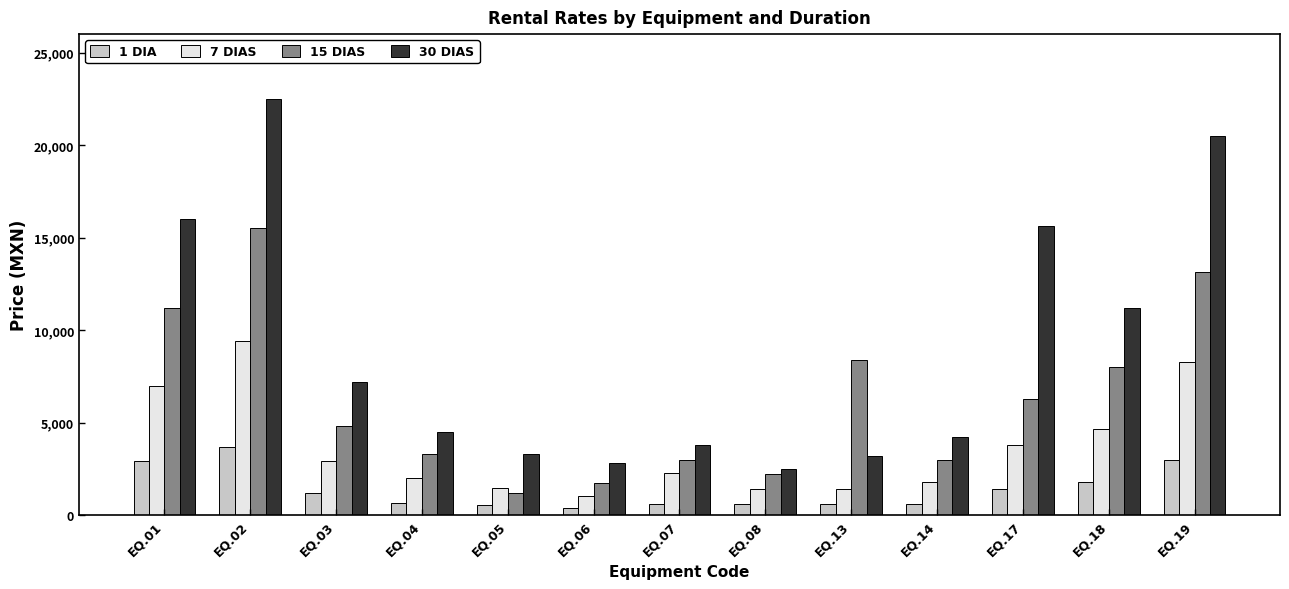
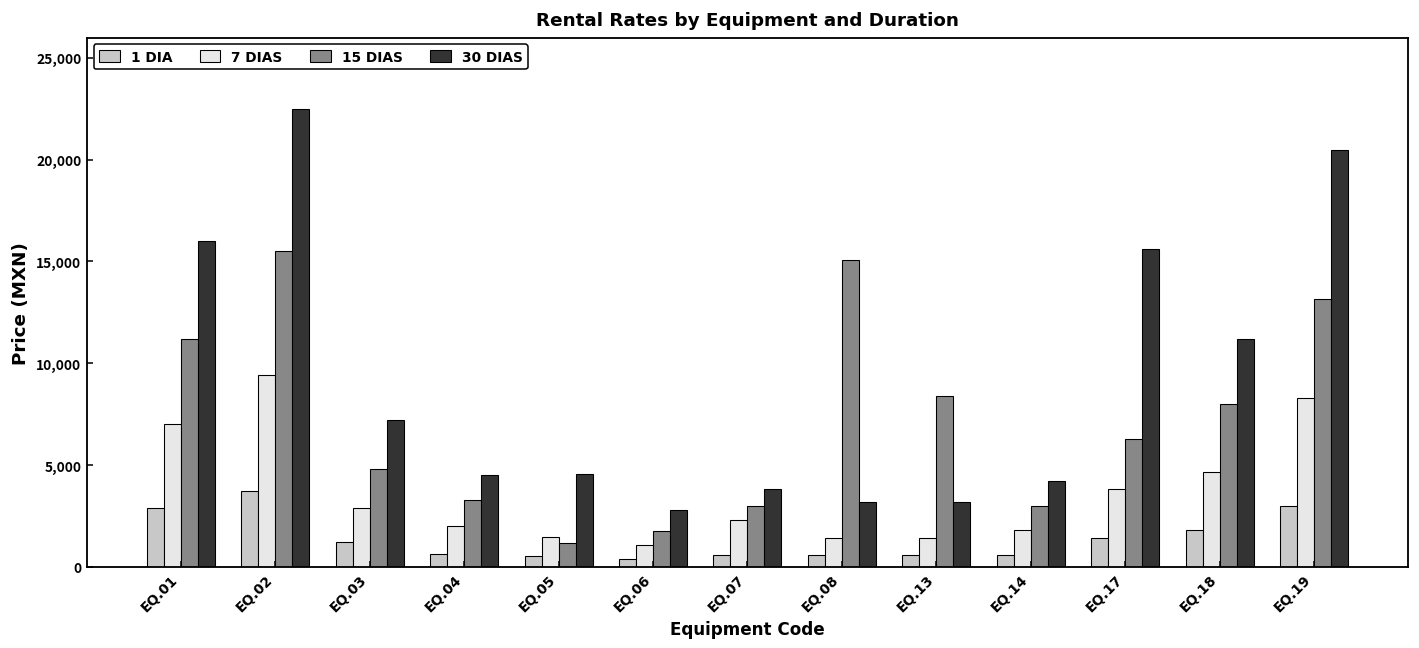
  {
    "15 DIAS": {
      "EQ.01": "11,200",
      "EQ.02": "15,500",
      "EQ.03": "4,800",
      "EQ.04": "3,300",
      "EQ.05": "1,200",
      "EQ.06": "1,800",
      "EQ.07": "3,000",
-     "EQ.08": "2,300",
+     "EQ.08": "15,100",
      "EQ.13": "8,400",
      "EQ.14": "3,000",
      "EQ.17": "6,300",
      "EQ.18": "8,000",
      "EQ.19": "13,200"
    },
    "30 DIAS": {
      "EQ.01": "16,000",
      "EQ.02": "22,500",
      "EQ.03": "7,200",
      "EQ.04": "4,500",
-     "EQ.05": "3,300",
+     "EQ.05": "4,500",
      "EQ.06": "2,800",
      "EQ.07": "3,800",
-     "EQ.08": "2,500",
+     "EQ.08": "3,200",
      "EQ.13": "3,200",
      "EQ.14": "4,200",
      "EQ.17": "15,600",
      "EQ.18": "11,200",
      "EQ.19": "20,500"
    }
  }
